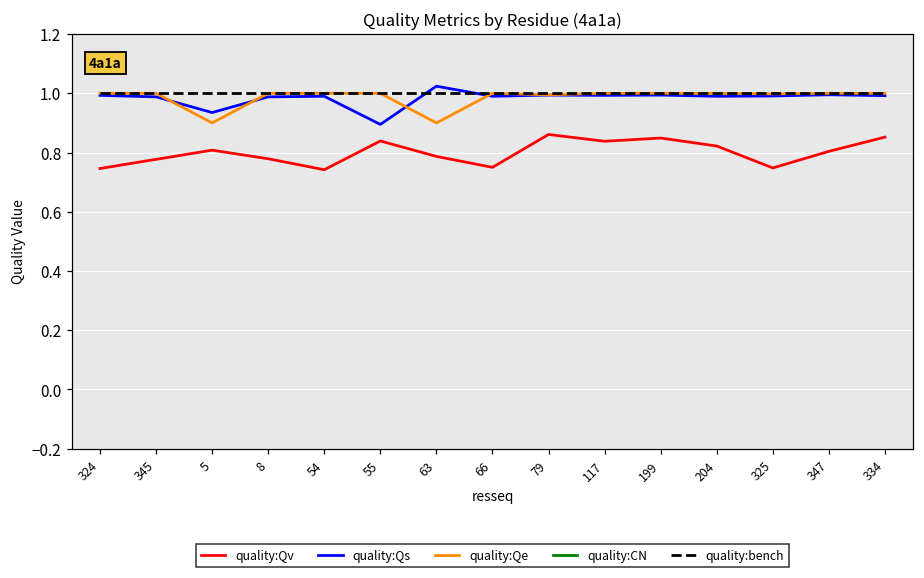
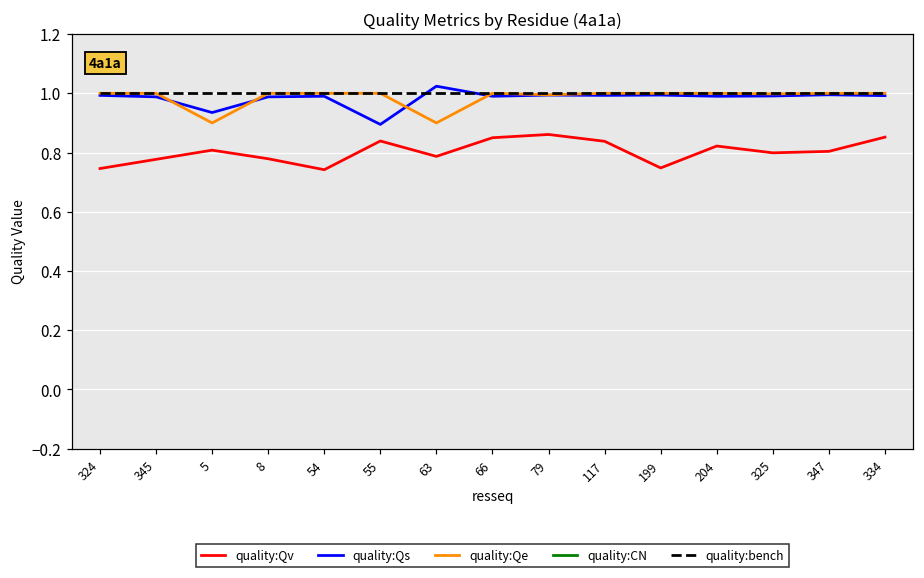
  {
    "quality:Qv": {
      "324": 0.75,
      "345": 0.78,
      "5": 0.81,
      "8": 0.78,
      "54": 0.74,
      "55": 0.84,
      "63": 0.79,
-     "66": 0.75,
+     "66": 0.85,
      "79": 0.86,
      "117": 0.84,
-     "199": 0.85,
+     "199": 0.75,
      "204": 0.82,
-     "325": 0.75,
+     "325": 0.80,
      "347": 0.80,
      "334": 0.85
    },
    "quality:Qs": {
      "345": 0.99,
      "5": 0.94,
      "8": 0.99,
      "54": 0.99,
      "55": 0.90,
      "63": 1.02,
      "66": 0.99,
      "204": 0.99
    },
    "quality:Qe": {
      "5": 0.90,
      "63": 0.90
    },
    "quality:bench": {
      "5": 1.00,
      "63": 1.00
    }
  }
